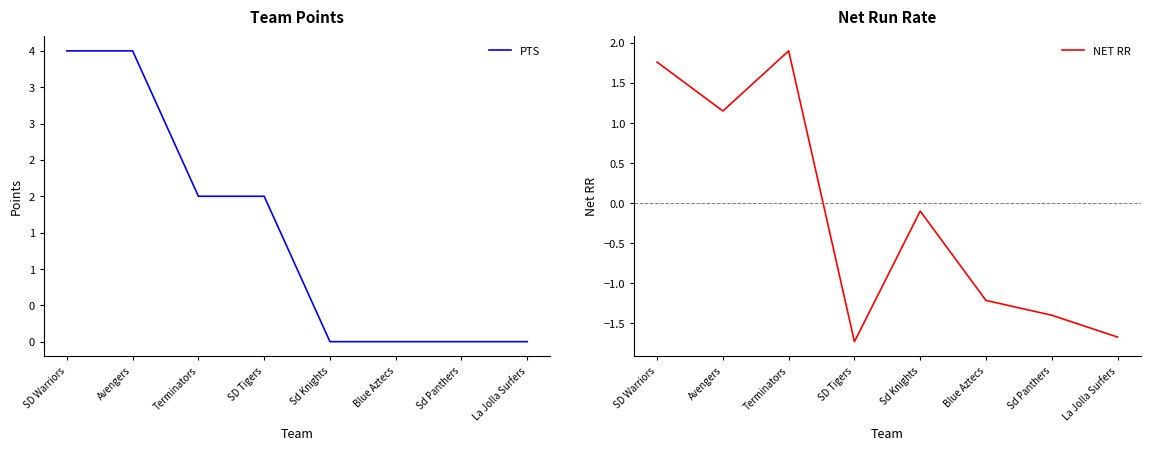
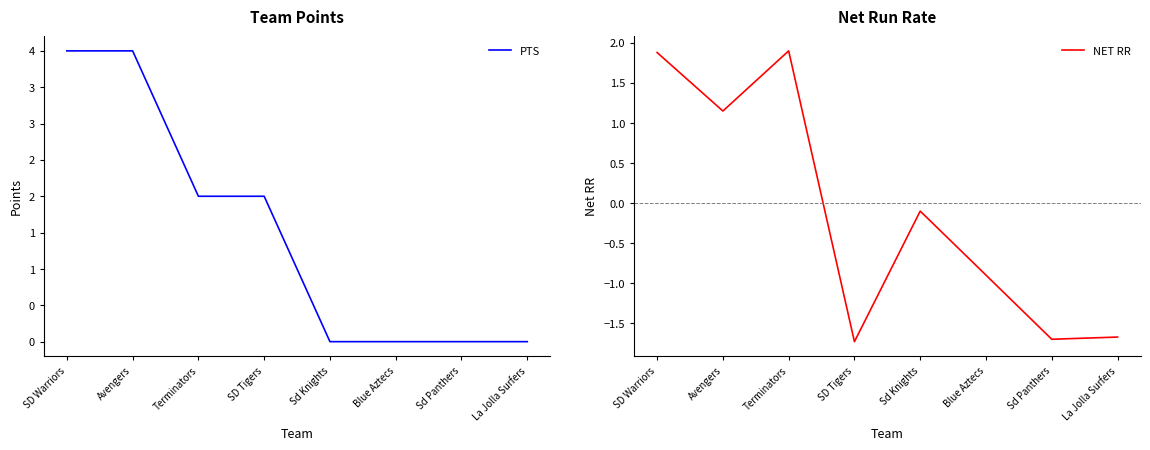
  {
    "Net Run Rate": {
-     "SD Warriors": 1.8,
+     "SD Warriors": 1.9,
      "Avengers": 1.1,
      "Terminators": 1.9,
      "SD Tigers": -1.7,
      "Sd Knights": -0.1,
-     "Blue Aztecs": -1.2,
-     "Sd Panthers": -1.4,
+     "Blue Aztecs": -0.9,
+     "Sd Panthers": -1.7,
      "La Jolla Surfers": -1.7
    }
  }
